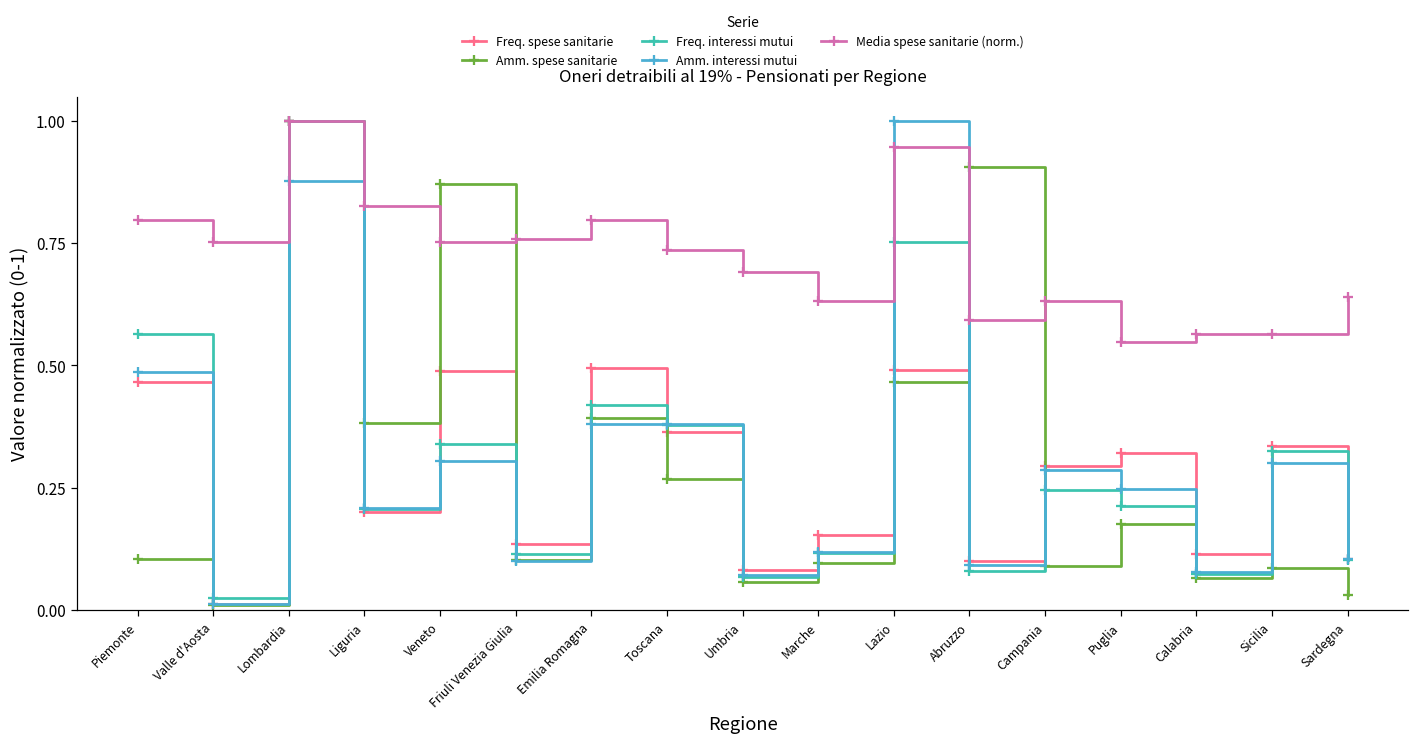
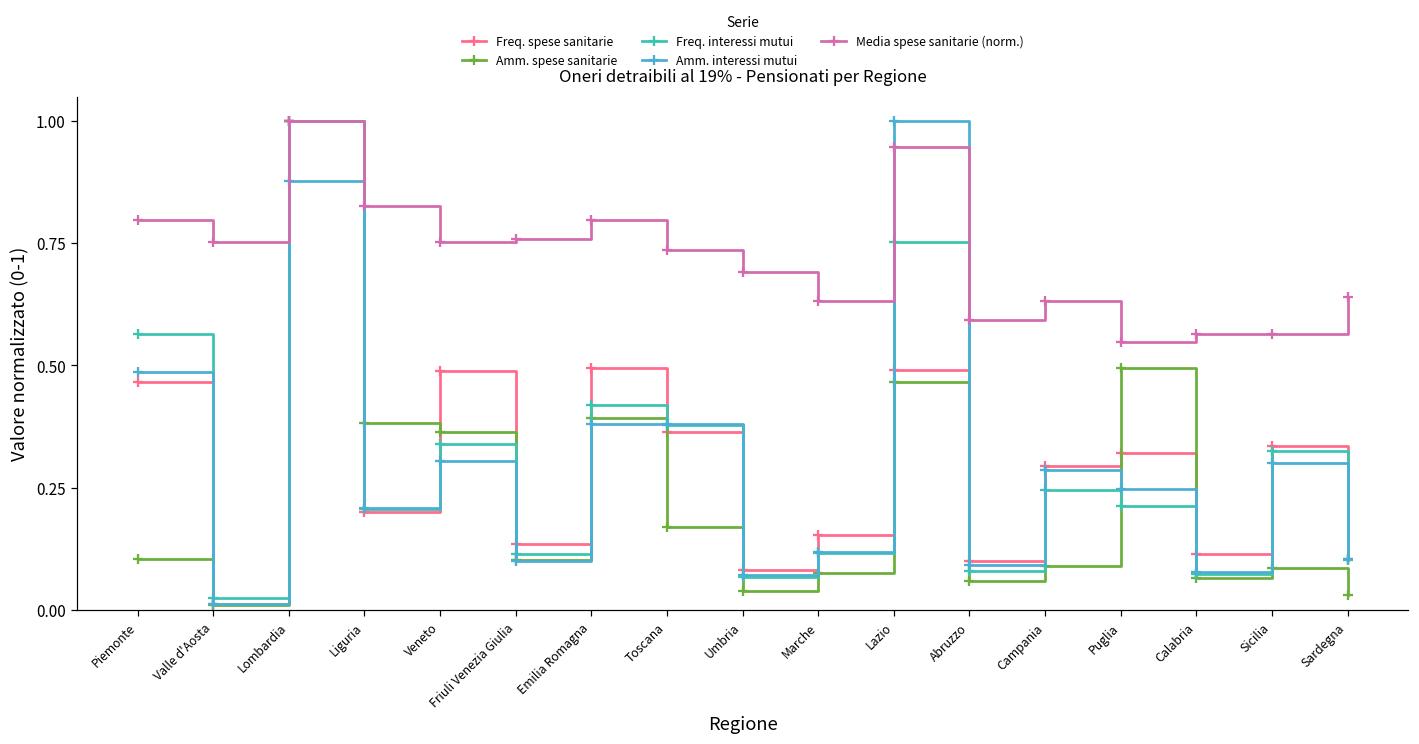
  {
    "Amm. spese sanitarie": {
      "Piemonte": 0.10,
      "Liguria": 0.38,
-     "Veneto": 0.87,
+     "Veneto": 0.36,
      "Emilia Romagna": 0.39,
-     "Toscana": 0.27,
-     "Umbria": 0.06,
-     "Marche": 0.10,
+     "Toscana": 0.17,
+     "Umbria": 0.04,
+     "Marche": 0.08,
      "Lazio": 0.47,
-     "Abruzzo": 0.91,
+     "Abruzzo": 0.06,
      "Campania": 0.09,
-     "Puglia": 0.18,
+     "Puglia": 0.50,
      "Calabria": 0.06,
      "Sicilia": 0.09,
      "Sardegna": 0.03
    }
  }
